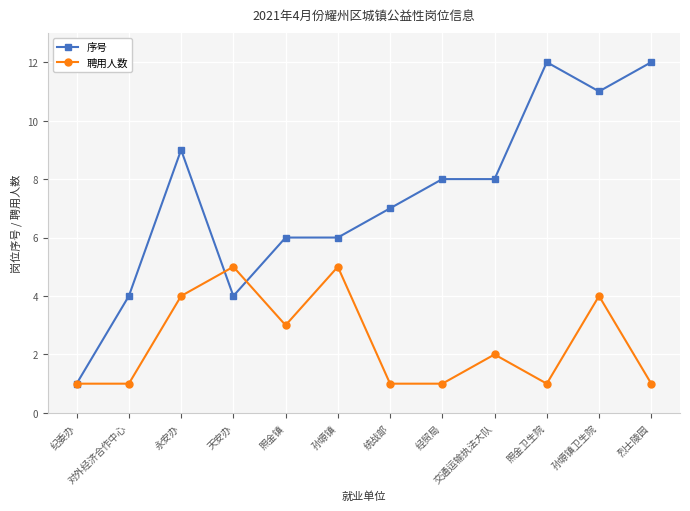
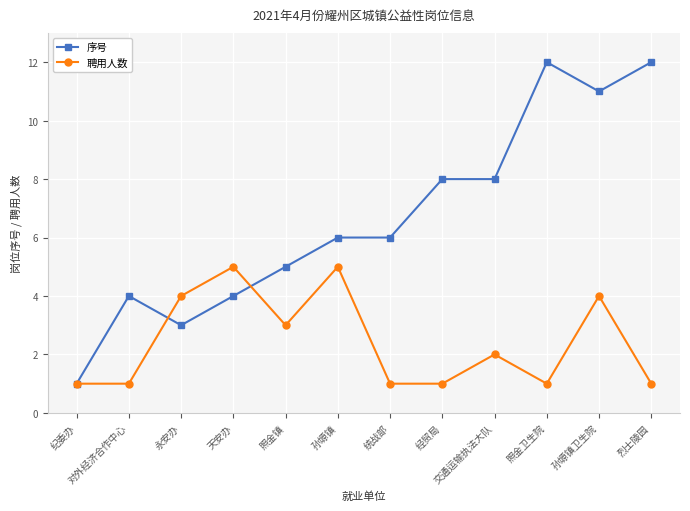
  {
    "序号": {
      "对外经济合作中心": 4,
-     "永安办": 9,
+     "永安办": 3,
      "天安办": 4,
-     "照金镇": 6,
+     "照金镇": 5,
      "孙塬镇": 6,
-     "统战部": 7,
+     "统战部": 6,
      "经贸局": 8,
      "交通运输执法大队": 8,
      "照金卫生院": 12,
      "孙塬镇卫生院": 11,
      "烈士陵园": 12
    },
    "聘用人数": {
      "对外经济合作中心": 1,
      "永安办": 4,
      "天安办": 5,
      "照金镇": 3,
      "孙塬镇": 5,
      "统战部": 1,
      "经贸局": 1,
      "交通运输执法大队": 2,
      "照金卫生院": 1,
      "孙塬镇卫生院": 4,
      "烈士陵园": 1
    }
  }
